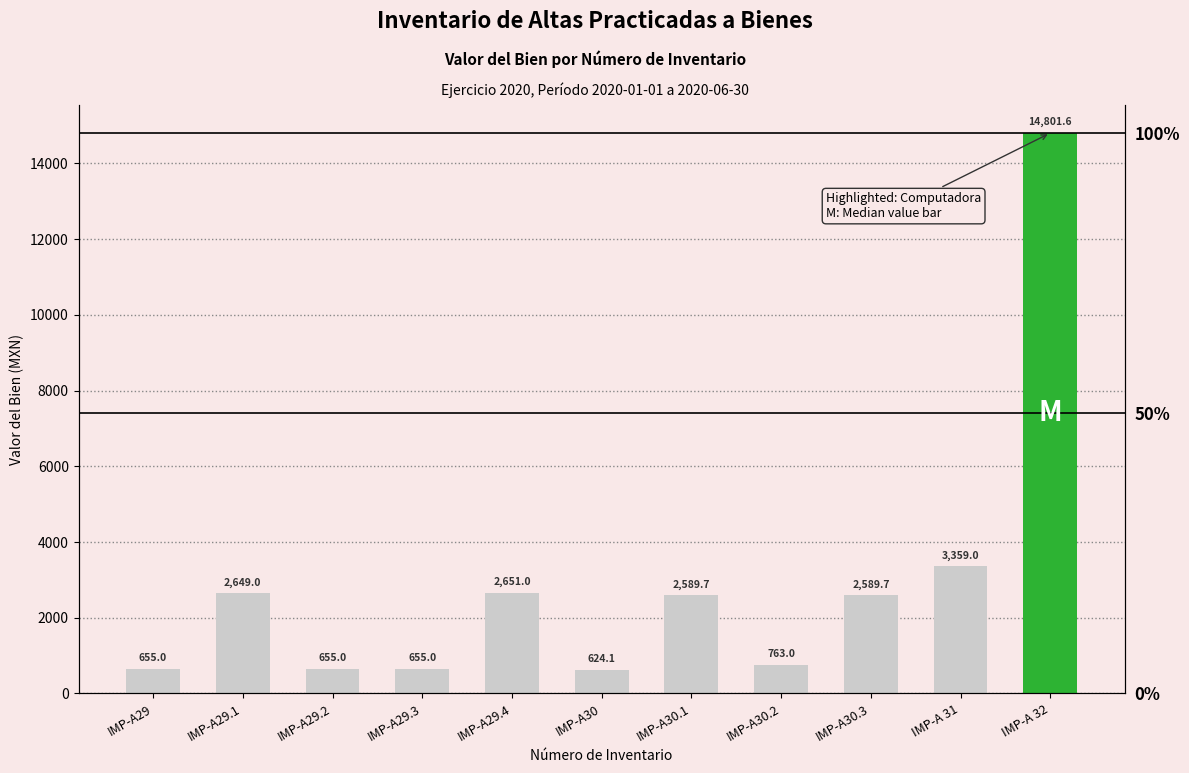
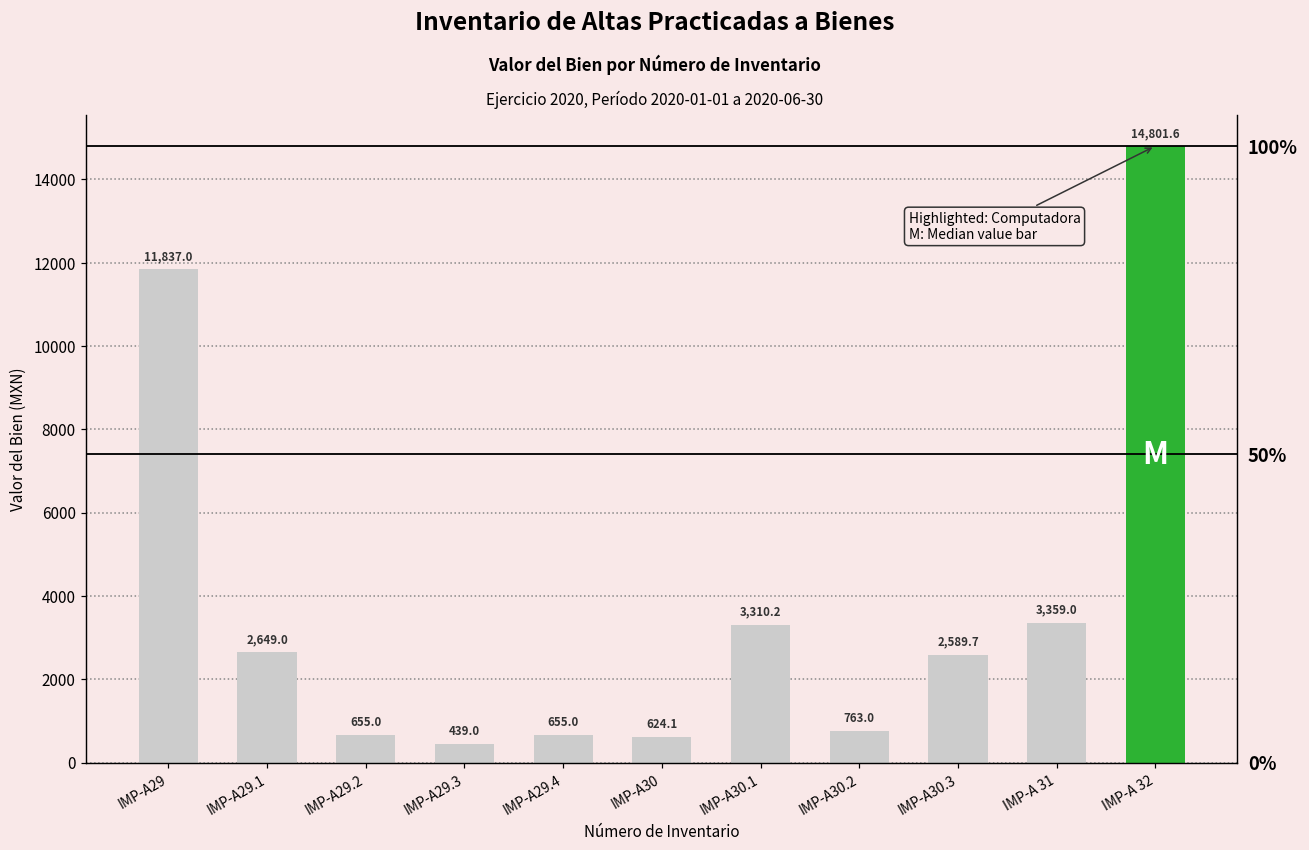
  {
-   "IMP-A29": "655.0",
+   "IMP-A29": "11,837.0",
    "IMP-A29.1": "2,649.0",
    "IMP-A29.2": "655.0",
-   "IMP-A29.3": "655.0",
-   "IMP-A29.4": "2,651.0",
+   "IMP-A29.3": "439.0",
+   "IMP-A29.4": "655.0",
    "IMP-A30": "624.1",
-   "IMP-A30.1": "2,589.7",
+   "IMP-A30.1": "3,310.2",
    "IMP-A30.2": "763.0",
    "IMP-A30.3": "2,589.7",
    "IMP-A 31": "3,359.0",
    "IMP-A 32": "14,801.6"
  }
